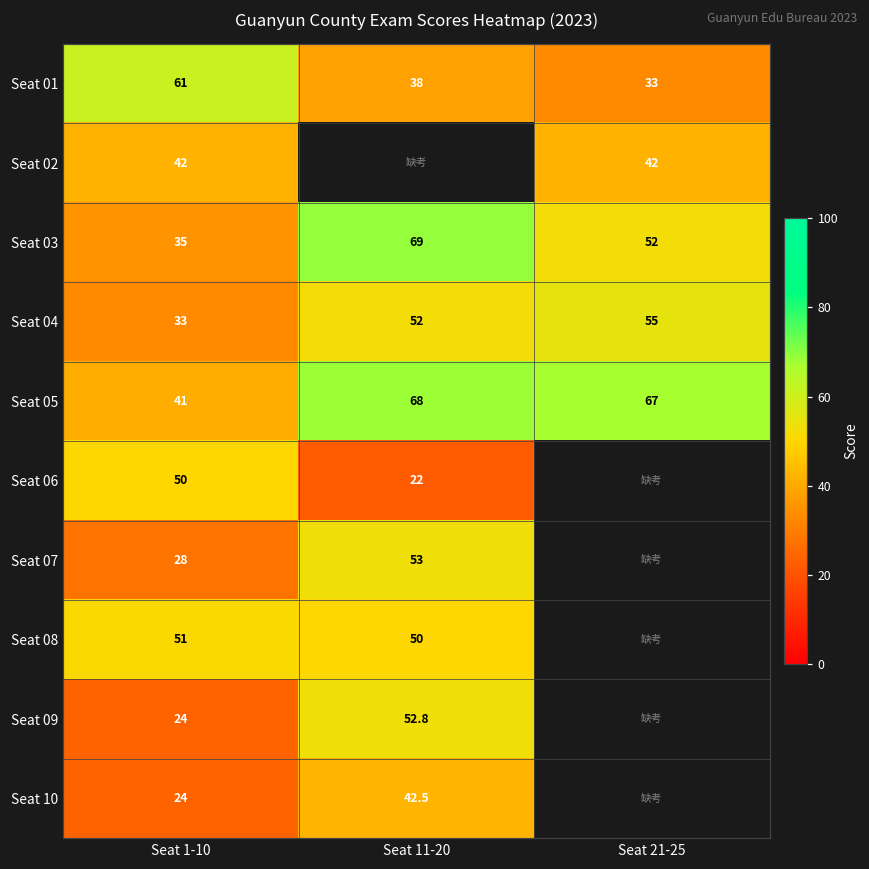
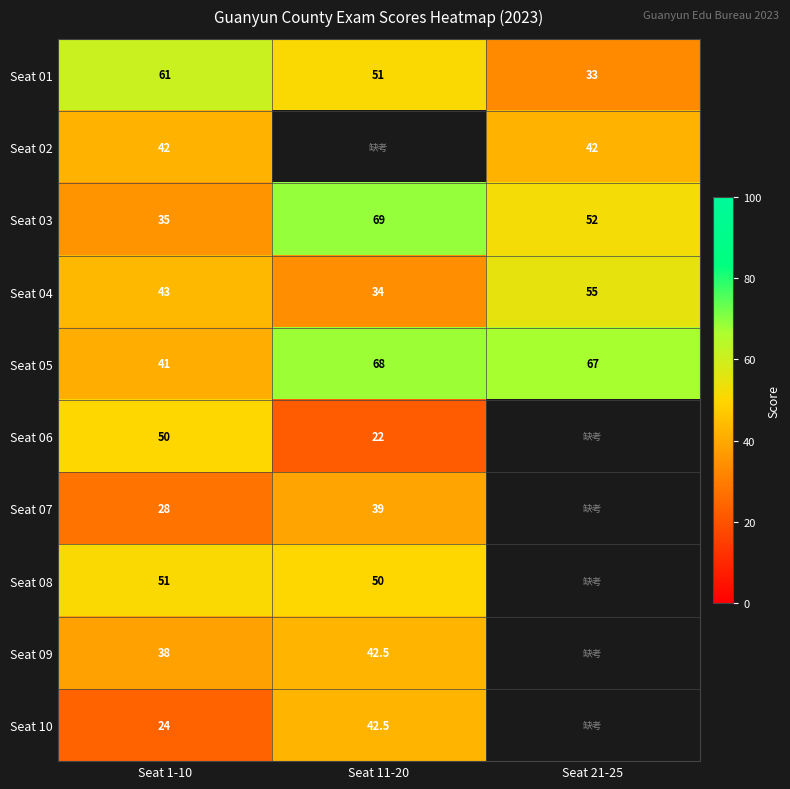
  {
    "Seat 01": {
      "Seat 1-10": 61,
-     "Seat 11-20": 38,
+     "Seat 11-20": 51,
      "Seat 21-25": 33
    },
    "Seat 02": {
      "Seat 1-10": 42,
      "Seat 21-25": 42
    },
    "Seat 03": {
      "Seat 1-10": 35,
      "Seat 11-20": 69,
      "Seat 21-25": 52
    },
    "Seat 04": {
-     "Seat 1-10": 33,
-     "Seat 11-20": 52,
+     "Seat 1-10": 43,
+     "Seat 11-20": 34,
      "Seat 21-25": 55
    },
    "Seat 05": {
      "Seat 1-10": 41,
      "Seat 11-20": 68,
      "Seat 21-25": 67
    },
    "Seat 06": {
      "Seat 1-10": 50,
      "Seat 11-20": 22
    },
    "Seat 07": {
      "Seat 1-10": 28,
-     "Seat 11-20": 53
+     "Seat 11-20": 39
    },
    "Seat 08": {
      "Seat 1-10": 51,
      "Seat 11-20": 50
    },
    "Seat 09": {
-     "Seat 1-10": 24,
-     "Seat 11-20": 52.8
+     "Seat 1-10": 38,
+     "Seat 11-20": 42.5
    },
    "Seat 10": {
      "Seat 1-10": 24,
      "Seat 11-20": 42.5
    }
  }
